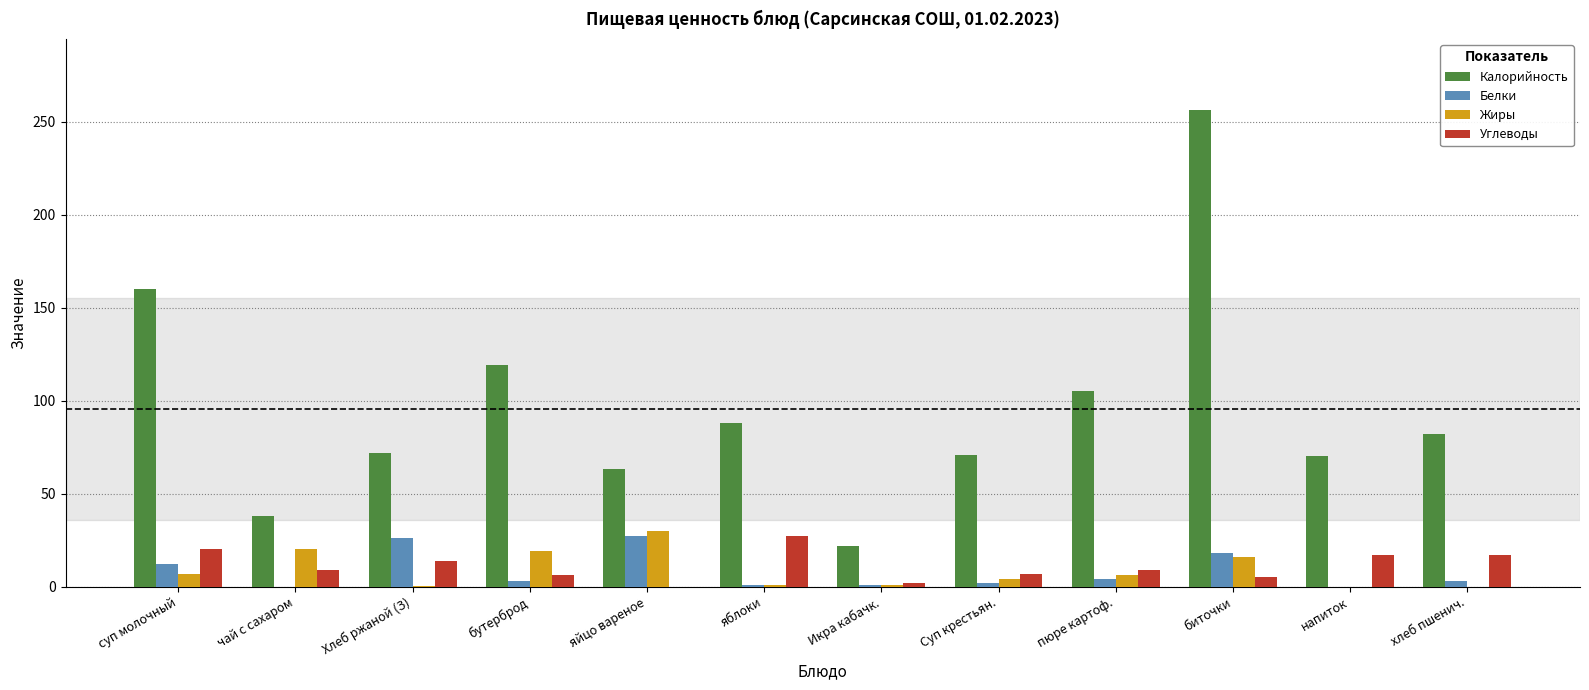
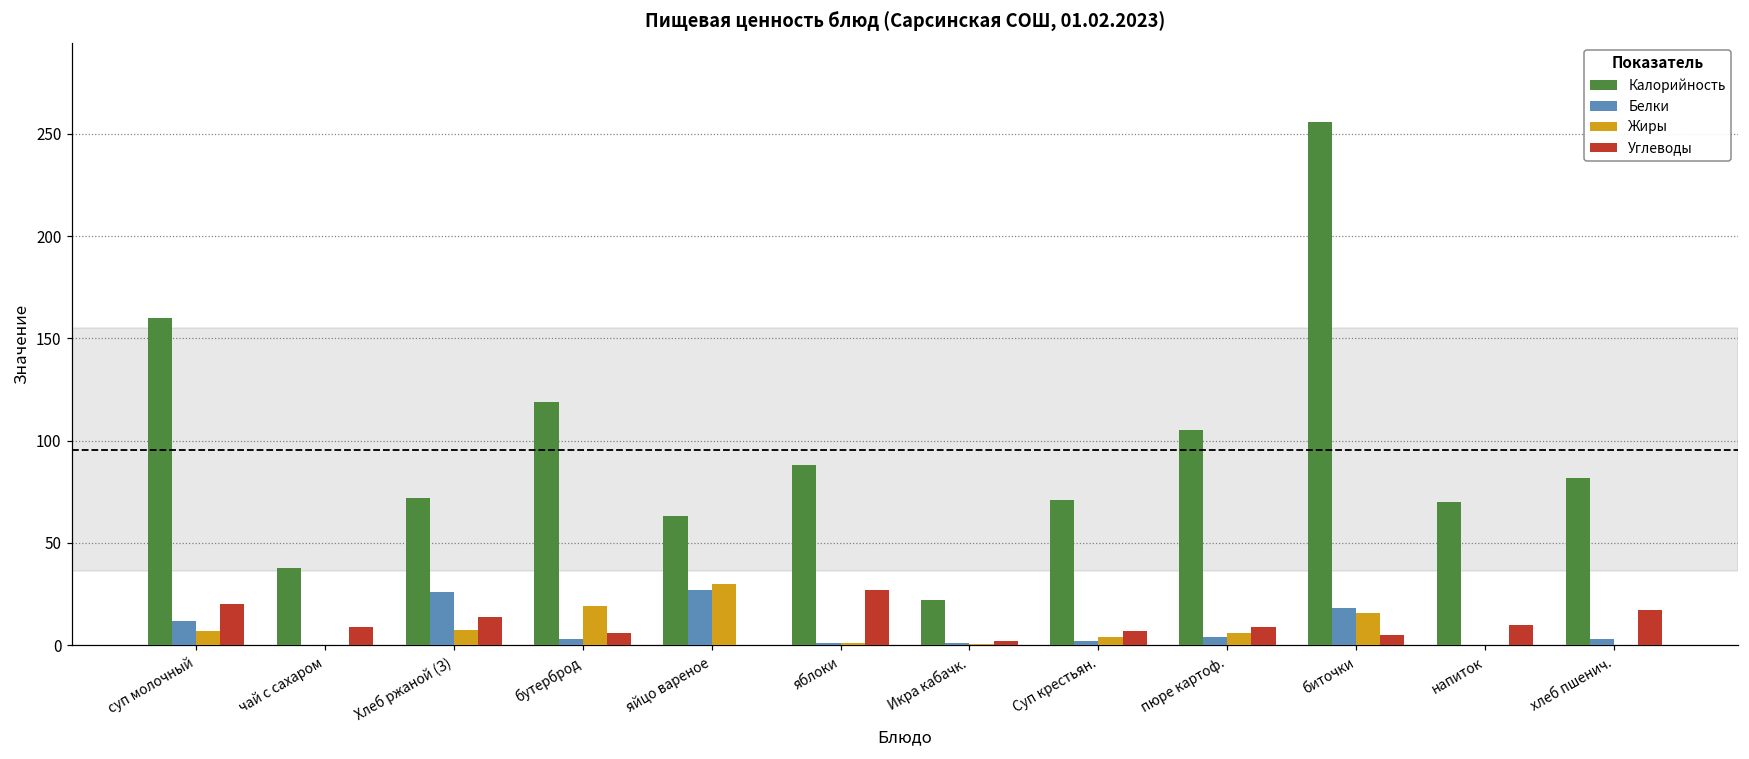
  {
    "Калорийность": {
      "суп молочный": 160,
      "чай с сахаром": 38,
      "Хлеб ржаной (З)": 72,
      "бутерброд": 119,
      "яйцо вареное": 63,
      "яблоки": 88,
      "Икра кабачк.": 22,
      "Суп крестьян.": 71,
      "пюре картоф.": 105,
      "биточки": 256,
      "напиток": 70,
      "хлеб пшенич.": 82
    },
    "Белки": {
      "суп молочный": 12,
      "чай с сахаром": 0,
      "Хлеб ржаной (З)": 26,
      "бутерброд": 3,
      "яйцо вареное": 27,
      "Суп крестьян.": 2,
      "пюре картоф.": 4,
      "биточки": 18,
      "напиток": 0,
      "хлеб пшенич.": 3
    },
    "Жиры": {
      "суп молочный": 7,
-     "чай с сахаром": 20,
-     "Хлеб ржаной (З)": 1,
+     "чай с сахаром": 0,
+     "Хлеб ржаной (З)": 7,
      "бутерброд": 19,
      "яйцо вареное": 30,
      "Суп крестьян.": 4,
      "пюре картоф.": 6,
      "биточки": 16,
      "напиток": 0,
      "хлеб пшенич.": 0
    },
    "Углеводы": {
      "суп молочный": 20,
      "чай с сахаром": 9,
      "Хлеб ржаной (З)": 14,
      "бутерброд": 6,
      "яйцо вареное": 0,
      "яблоки": 27,
      "Икра кабачк.": 2,
      "Суп крестьян.": 7,
      "пюре картоф.": 9,
      "биточки": 5,
-     "напиток": 17,
+     "напиток": 10,
      "хлеб пшенич.": 17
    }
  }
